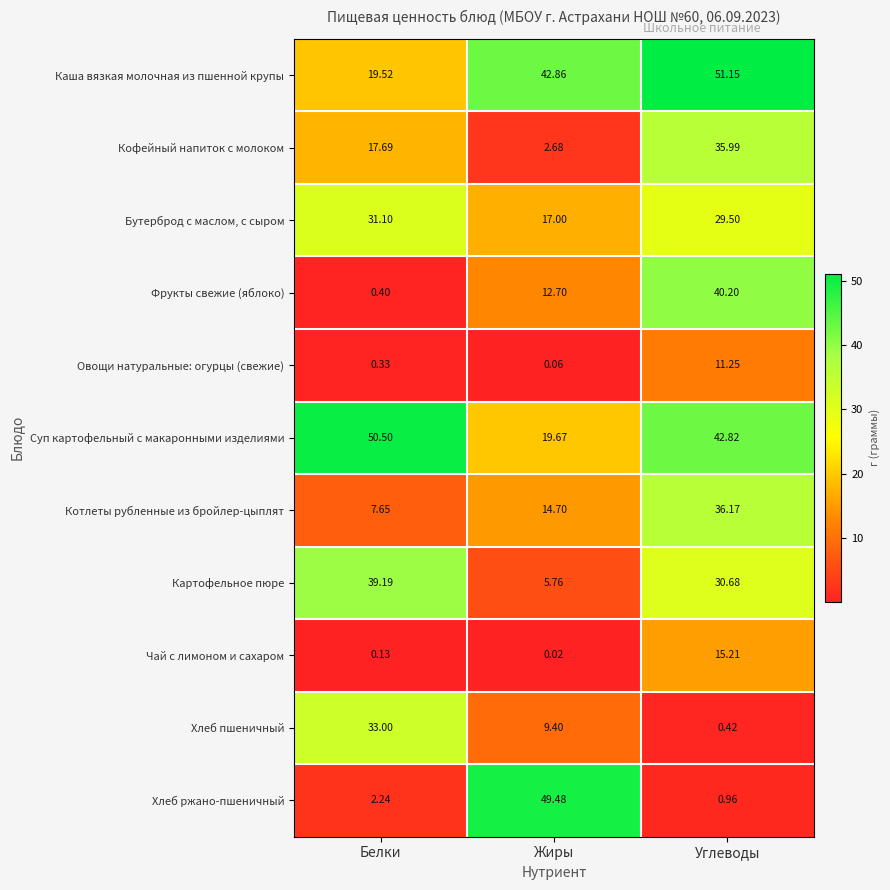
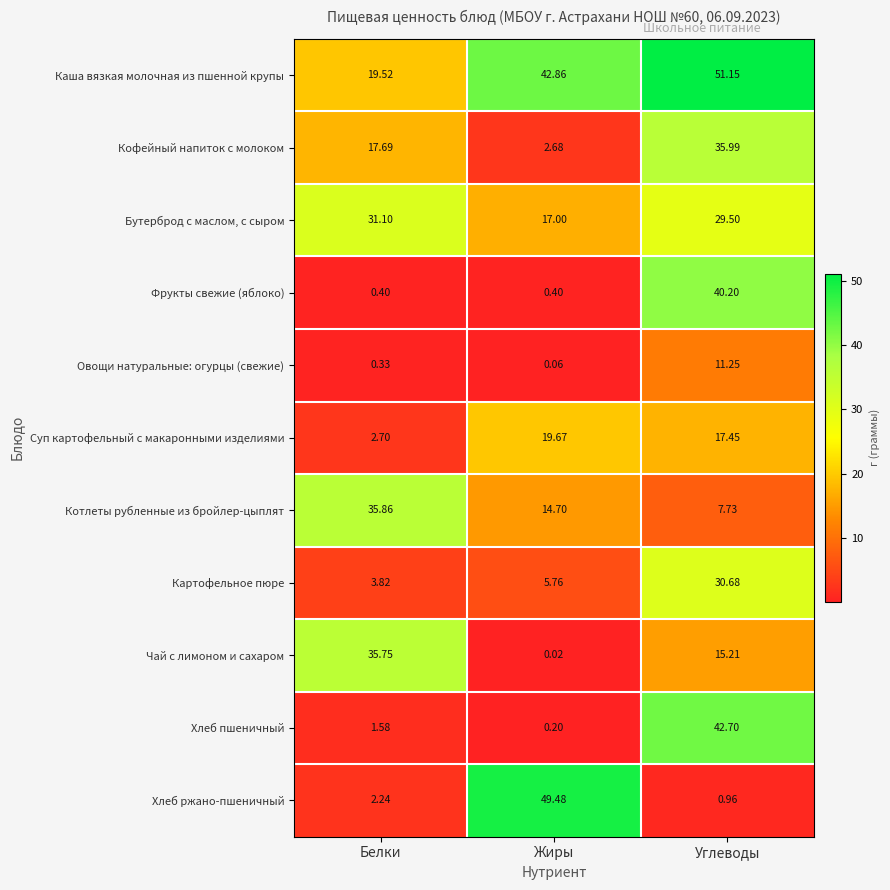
  {
    "Каша вязкая молочная из пшенной крупы": {
      "Белки": 19.52,
      "Жиры": 42.86,
      "Углеводы": 51.15
    },
    "Кофейный напиток с молоком": {
      "Белки": 17.69,
      "Жиры": 2.68,
      "Углеводы": 35.99
    },
    "Бутерброд с маслом, с сыром": {
      "Белки": 31.10,
      "Жиры": 17.00,
      "Углеводы": 29.50
    },
    "Фрукты свежие (яблоко)": {
      "Белки": 0.40,
-     "Жиры": 12.70,
+     "Жиры": 0.40,
      "Углеводы": 40.20
    },
    "Овощи натуральные: огурцы (свежие)": {
      "Белки": 0.33,
      "Жиры": 0.06,
      "Углеводы": 11.25
    },
    "Суп картофельный с макаронными изделиями": {
-     "Белки": 50.50,
+     "Белки": 2.70,
      "Жиры": 19.67,
-     "Углеводы": 42.82
+     "Углеводы": 17.45
    },
    "Котлеты рубленные из бройлер-цыплят": {
-     "Белки": 7.65,
+     "Белки": 35.86,
      "Жиры": 14.70,
-     "Углеводы": 36.17
+     "Углеводы": 7.73
    },
    "Картофельное пюре": {
-     "Белки": 39.19,
+     "Белки": 3.82,
      "Жиры": 5.76,
      "Углеводы": 30.68
    },
    "Чай с лимоном и сахаром": {
-     "Белки": 0.13,
+     "Белки": 35.75,
      "Жиры": 0.02,
      "Углеводы": 15.21
    },
    "Хлеб пшеничный": {
-     "Белки": 33.00,
-     "Жиры": 9.40,
-     "Углеводы": 0.42
+     "Белки": 1.58,
+     "Жиры": 0.20,
+     "Углеводы": 42.70
    },
    "Хлеб ржано-пшеничный": {
      "Белки": 2.24,
      "Жиры": 49.48,
      "Углеводы": 0.96
    }
  }
